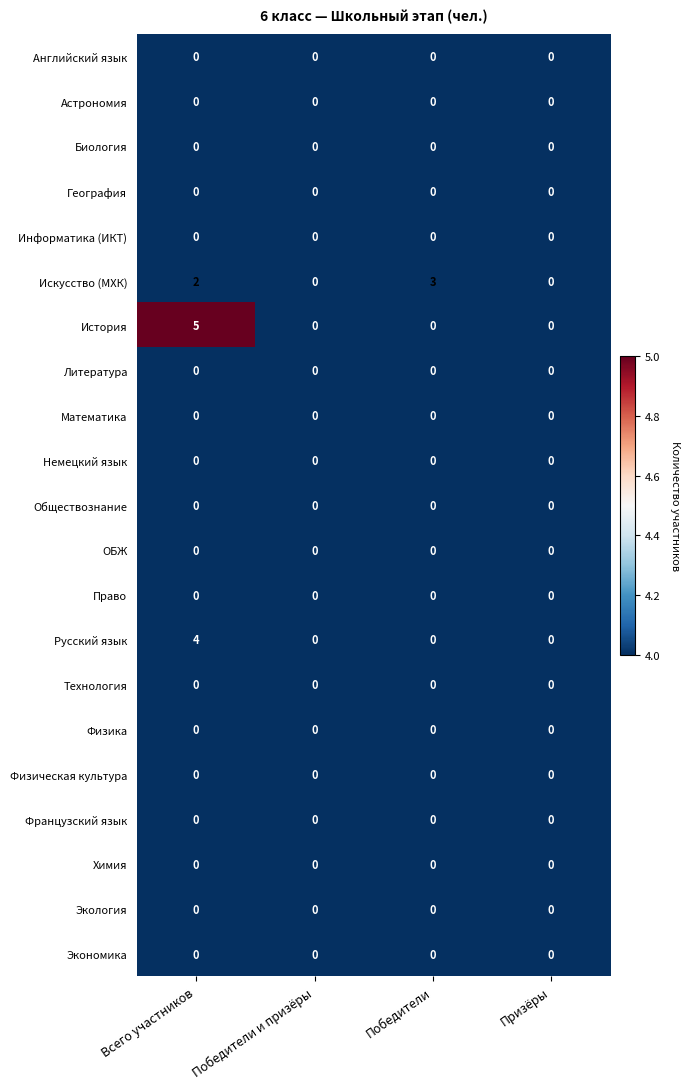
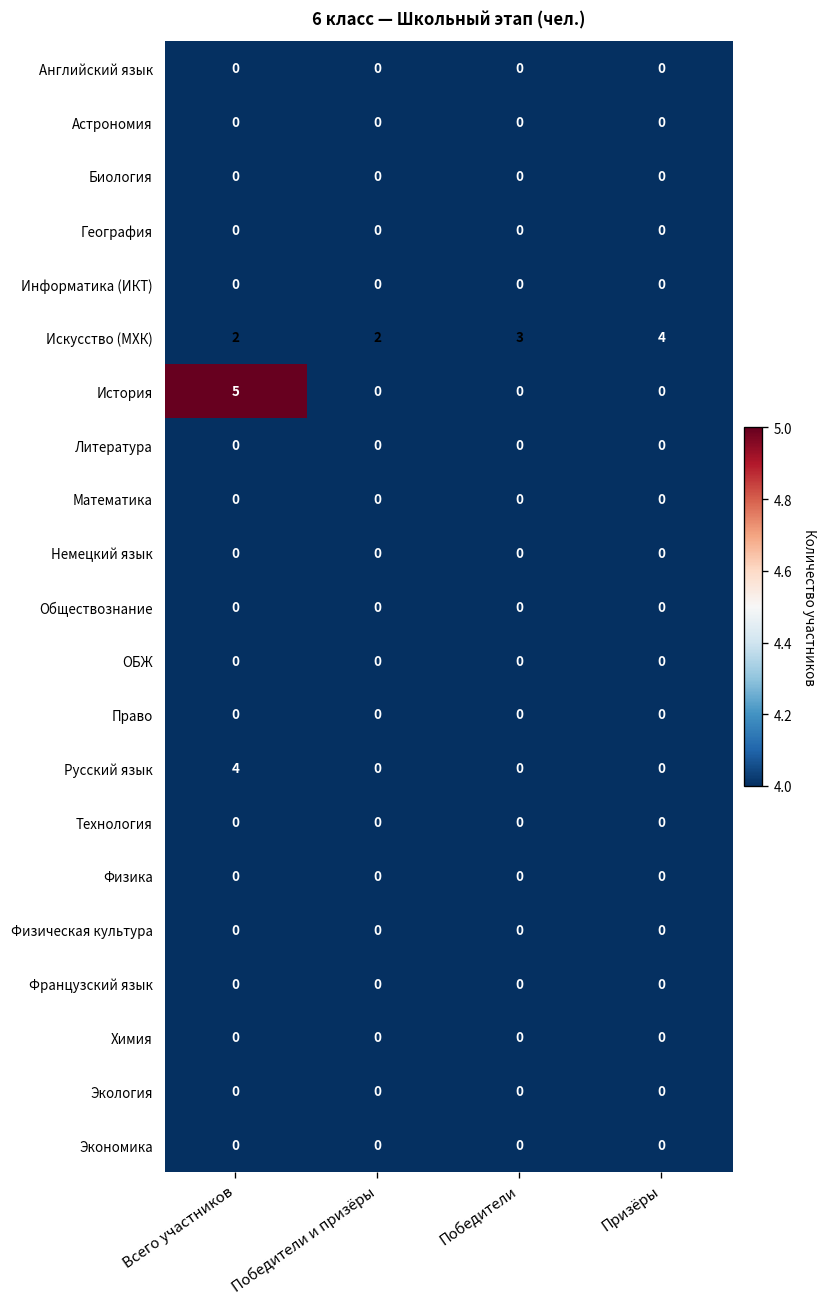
  {
    "Английский язык": {
      "Всего участников": 0,
      "Победители и призёры": 0,
      "Победители": 0,
      "Призёры": 0
    },
    "Астрономия": {
      "Всего участников": 0,
      "Победители и призёры": 0,
      "Победители": 0,
      "Призёры": 0
    },
    "Биология": {
      "Всего участников": 0,
      "Победители и призёры": 0,
      "Победители": 0,
      "Призёры": 0
    },
    "География": {
      "Всего участников": 0,
      "Победители и призёры": 0,
      "Победители": 0,
      "Призёры": 0
    },
    "Информатика (ИКТ)": {
      "Всего участников": 0,
      "Победители и призёры": 0,
      "Победители": 0,
      "Призёры": 0
    },
    "Искусство (МХК)": {
      "Всего участников": 2,
-     "Победители и призёры": 0,
+     "Победители и призёры": 2,
      "Победители": 3,
-     "Призёры": 0
+     "Призёры": 4
    },
    "История": {
      "Всего участников": 5,
      "Победители и призёры": 0,
      "Победители": 0,
      "Призёры": 0
    },
    "Литература": {
      "Всего участников": 0,
      "Победители и призёры": 0,
      "Победители": 0,
      "Призёры": 0
    },
    "Математика": {
      "Всего участников": 0,
      "Победители и призёры": 0,
      "Победители": 0,
      "Призёры": 0
    },
    "Немецкий язык": {
      "Всего участников": 0,
      "Победители и призёры": 0,
      "Победители": 0,
      "Призёры": 0
    },
    "Обществознание": {
      "Всего участников": 0,
      "Победители и призёры": 0,
      "Победители": 0,
      "Призёры": 0
    },
    "ОБЖ": {
      "Всего участников": 0,
      "Победители и призёры": 0,
      "Победители": 0,
      "Призёры": 0
    },
    "Право": {
      "Всего участников": 0,
      "Победители и призёры": 0,
      "Победители": 0,
      "Призёры": 0
    },
    "Русский язык": {
      "Всего участников": 4,
      "Победители и призёры": 0,
      "Победители": 0,
      "Призёры": 0
    },
    "Технология": {
      "Всего участников": 0,
      "Победители и призёры": 0,
      "Победители": 0,
      "Призёры": 0
    },
    "Физика": {
      "Всего участников": 0,
      "Победители и призёры": 0,
      "Победители": 0,
      "Призёры": 0
    },
    "Физическая культура": {
      "Всего участников": 0,
      "Победители и призёры": 0,
      "Победители": 0,
      "Призёры": 0
    },
    "Французский язык": {
      "Всего участников": 0,
      "Победители и призёры": 0,
      "Победители": 0,
      "Призёры": 0
    },
    "Химия": {
      "Всего участников": 0,
      "Победители и призёры": 0,
      "Победители": 0,
      "Призёры": 0
    },
    "Экология": {
      "Всего участников": 0,
      "Победители и призёры": 0,
      "Победители": 0,
      "Призёры": 0
    },
    "Экономика": {
      "Всего участников": 0,
      "Победители и призёры": 0,
      "Победители": 0,
      "Призёры": 0
    }
  }
